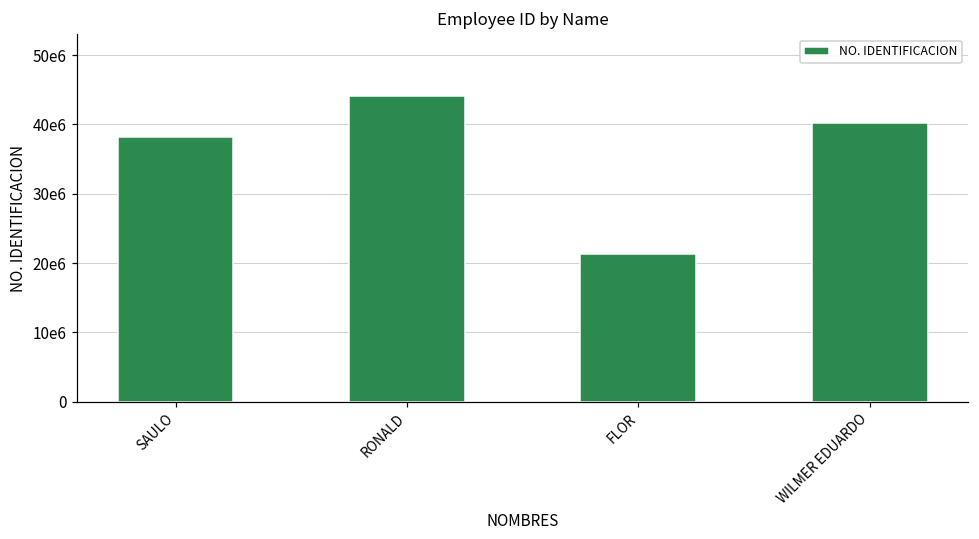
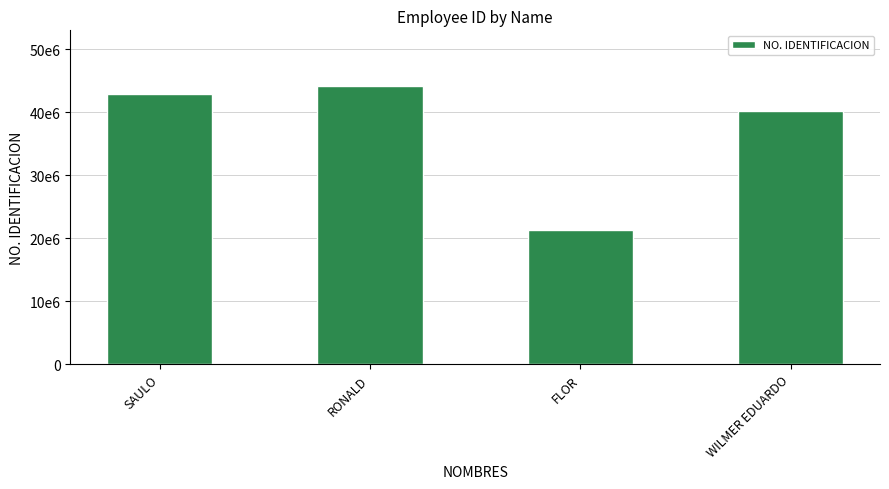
  {
-   "SAULO": 38000000,
+   "SAULO": 43000000,
    "RONALD": 44000000,
    "FLOR": 21000000,
    "WILMER EDUARDO": 40000000
  }
